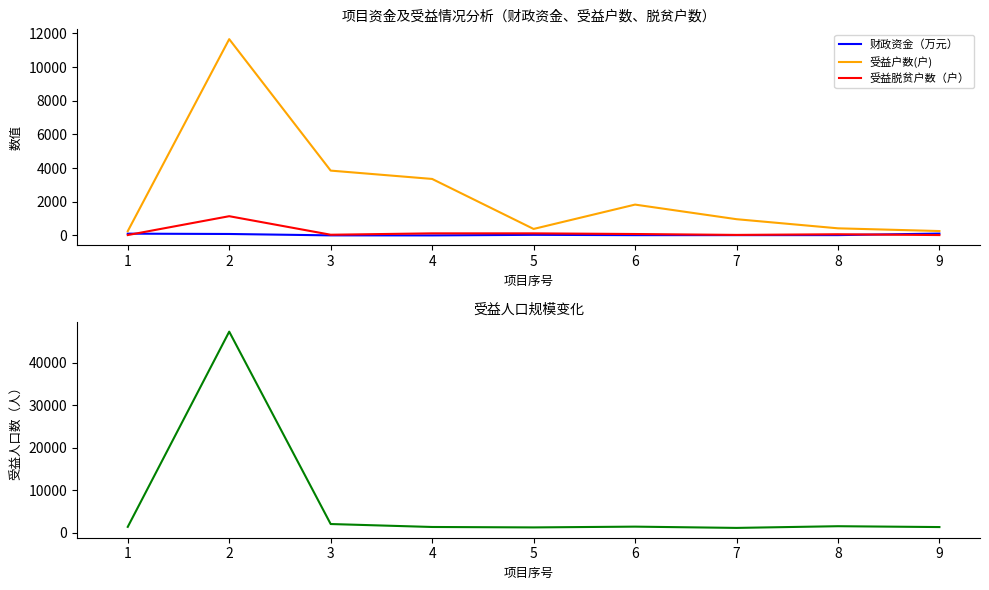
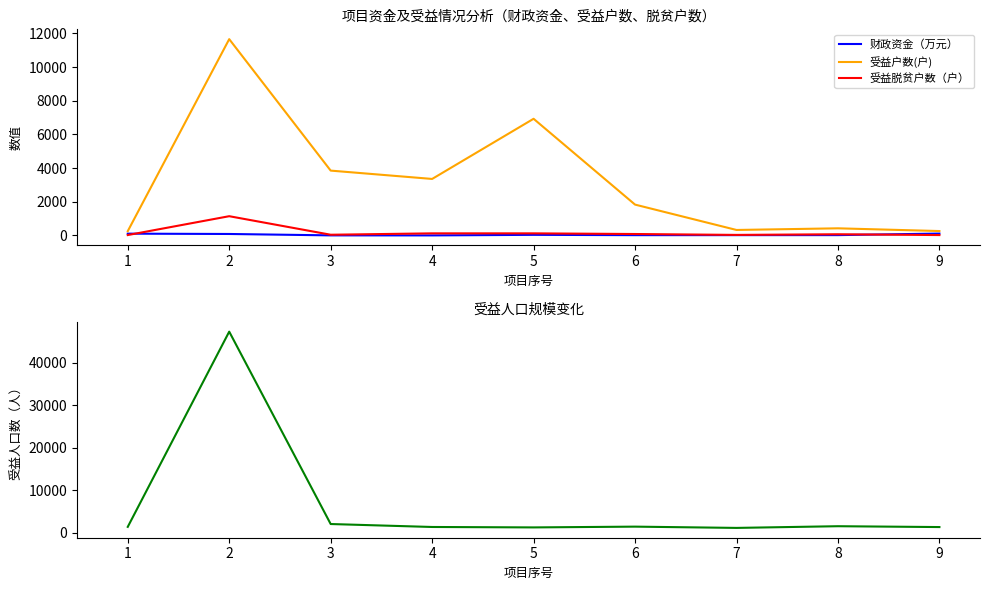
  {
    "项目资金及受益情况分析（财政资金、受益户数、脱贫户数）": {
      "财政资金（万元）": {
        "2": 100
      },
      "受益户数(户)": {
        "1": 300,
        "2": 11700,
        "3": 3900,
        "4": 3400,
-       "5": 400,
+       "5": 6900,
        "6": 1800,
-       "7": 1000,
+       "7": 300,
        "8": 400,
        "9": 300
      },
      "受益脱贫户数（户）": {
        "2": 1100
      }
    },
    "受益人口规模变化": {
      "1": 1000,
      "2": 47000,
      "3": 2000,
      "4": 1000,
      "5": 1000,
      "6": 1000,
      "7": 1000,
      "8": 2000,
      "9": 1000
    }
  }
